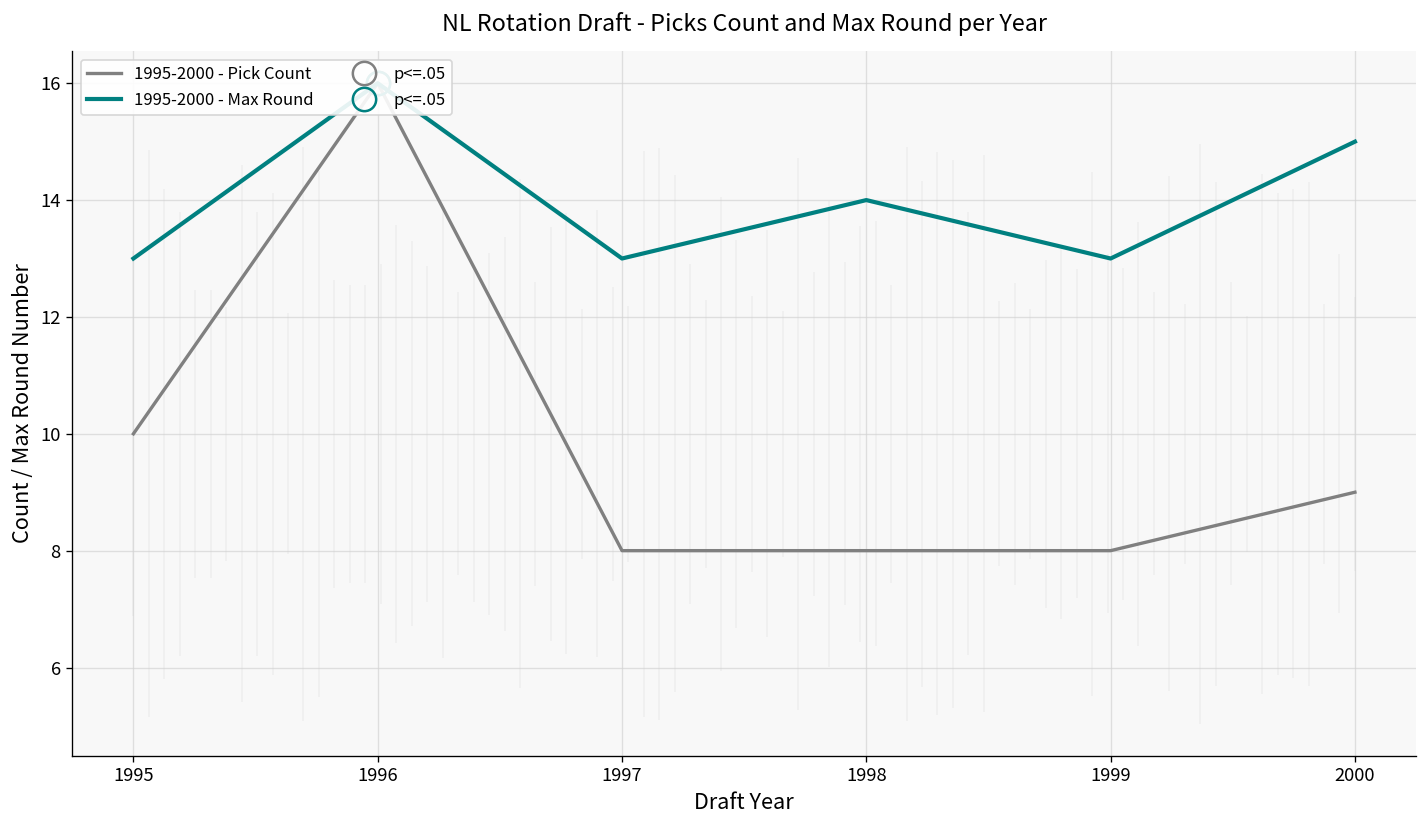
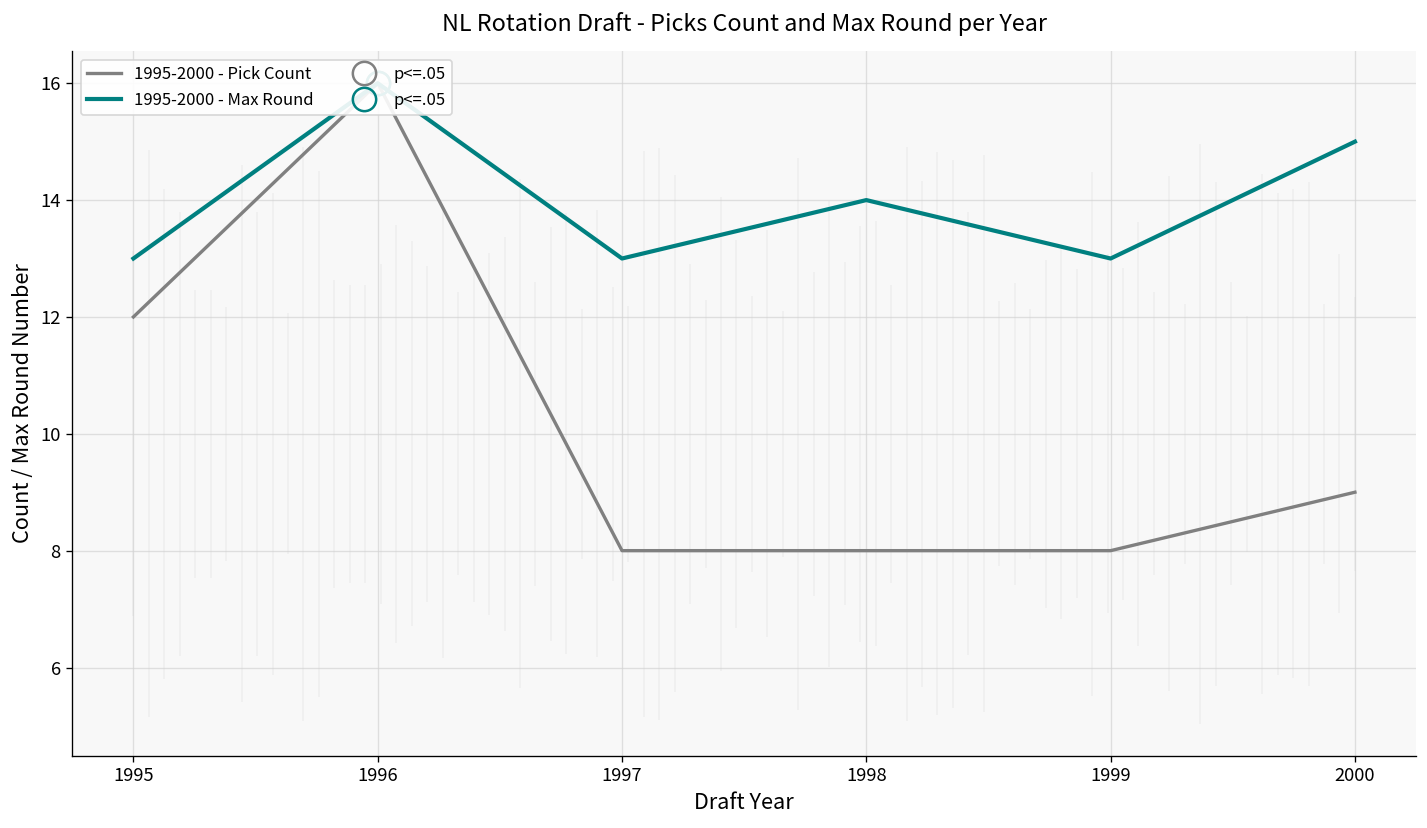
  {
    "1995-2000 - Pick Count": {
-     "1995": 10,
+     "1995": 12,
      "1997": 8,
      "1998": 8,
      "1999": 8,
      "2000": 9
    },
    "1995-2000 - Max Round": {
      "1995": 13,
      "1997": 13,
      "1998": 14,
      "1999": 13,
      "2000": 15
    }
  }
